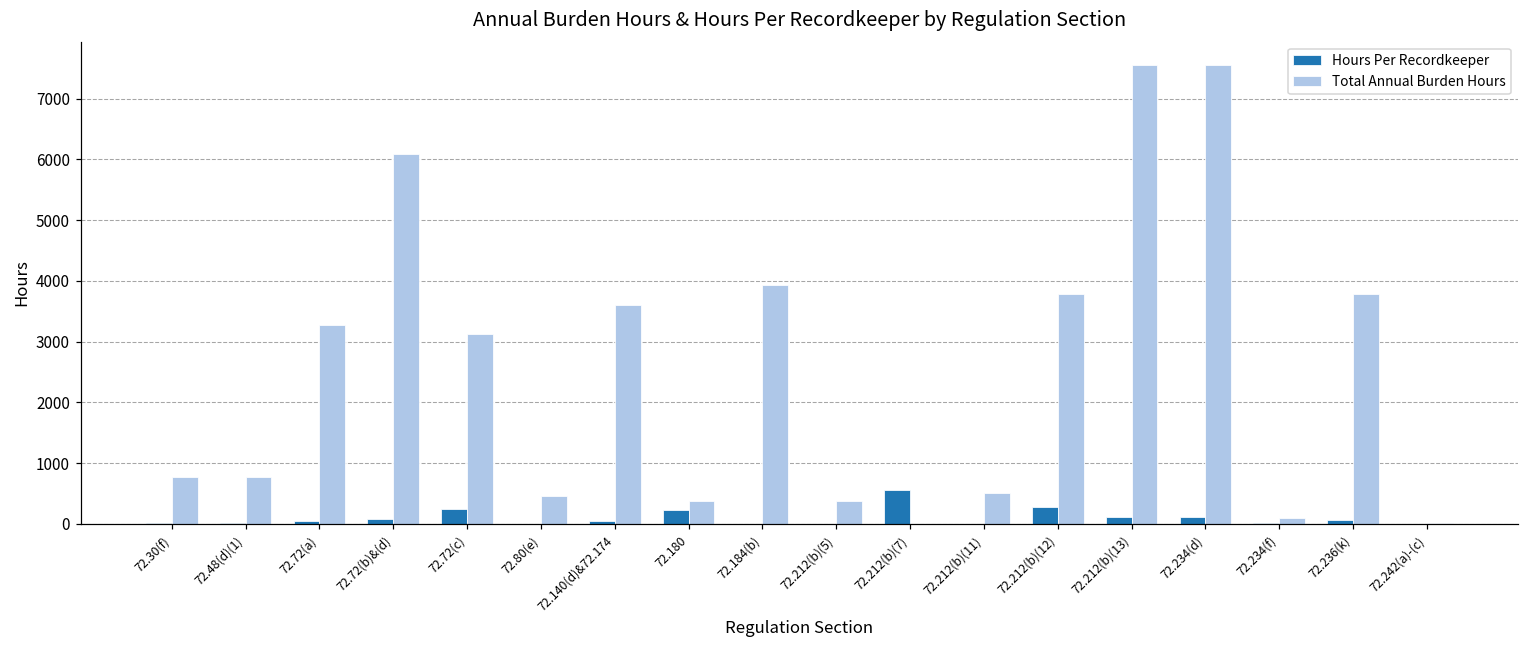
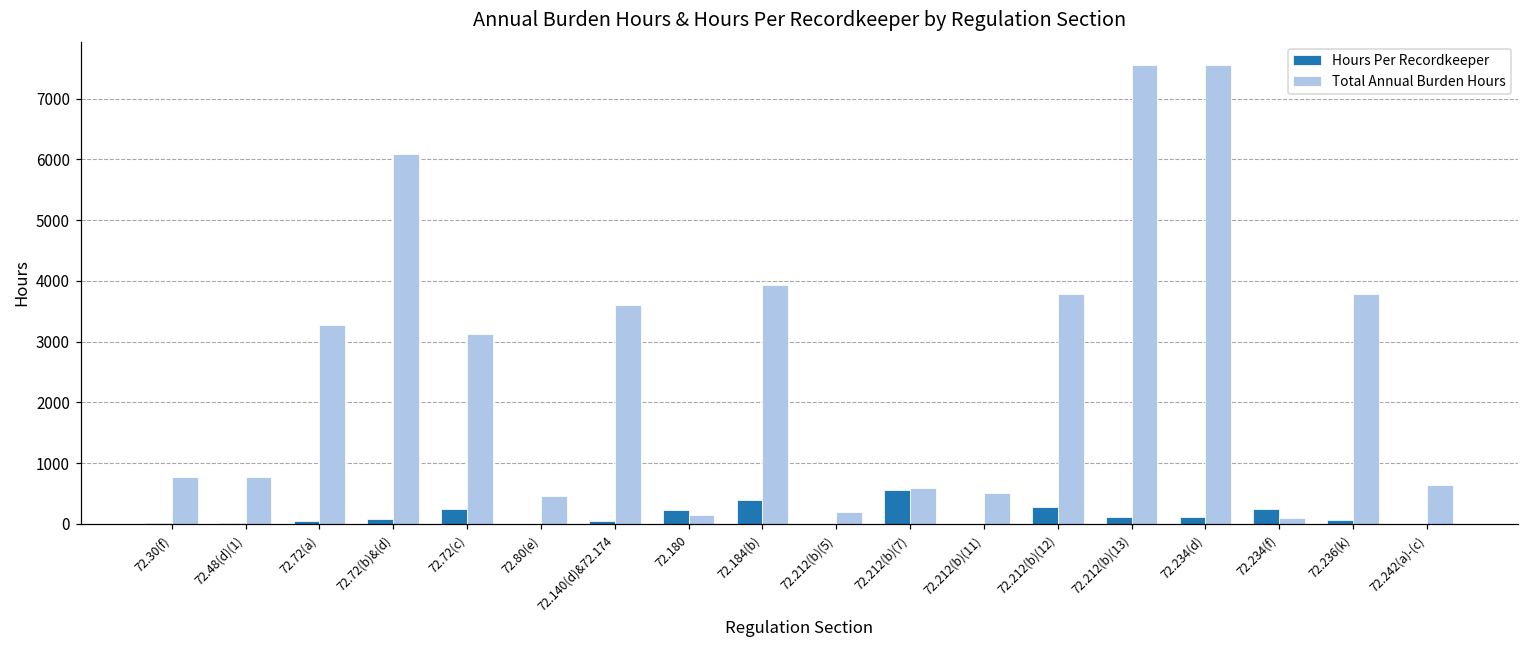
  {
    "Hours Per Recordkeeper": {
      "72.72(b)&(d)": 100,
      "72.72(c)": 200,
      "72.140(d)&72.174": 100,
      "72.180": 200,
-     "72.184(b)": 0,
+     "72.184(b)": 400,
      "72.212(b)(7)": 600,
      "72.212(b)(12)": 300,
      "72.212(b)(13)": 100,
      "72.234(d)": 100,
-     "72.234(f)": 0,
+     "72.234(f)": 300,
      "72.236(k)": 100
    },
    "Total Annual Burden Hours": {
      "72.30(f)": 800,
      "72.48(d)(1)": 800,
      "72.72(a)": 3300,
      "72.72(b)&(d)": 6100,
      "72.72(c)": 3100,
      "72.80(e)": 500,
      "72.140(d)&72.174": 3600,
-     "72.180": 400,
+     "72.180": 200,
      "72.184(b)": 3900,
-     "72.212(b)(5)": 400,
-     "72.212(b)(7)": 0,
+     "72.212(b)(5)": 200,
+     "72.212(b)(7)": 600,
      "72.212(b)(11)": 500,
      "72.212(b)(12)": 3800,
      "72.212(b)(13)": 7600,
      "72.234(d)": 7600,
      "72.234(f)": 100,
      "72.236(k)": 3800,
-     "72.242(a)-(c)": 0
+     "72.242(a)-(c)": 600
    }
  }
